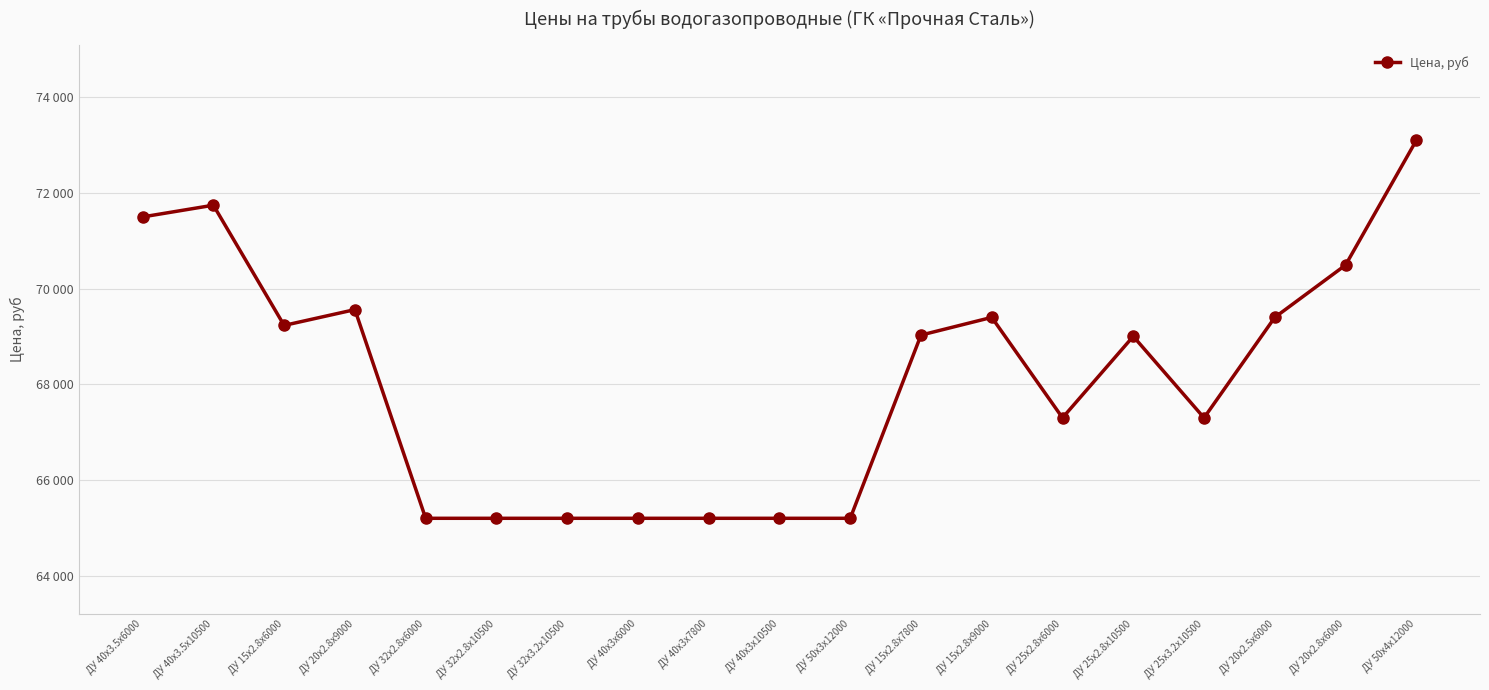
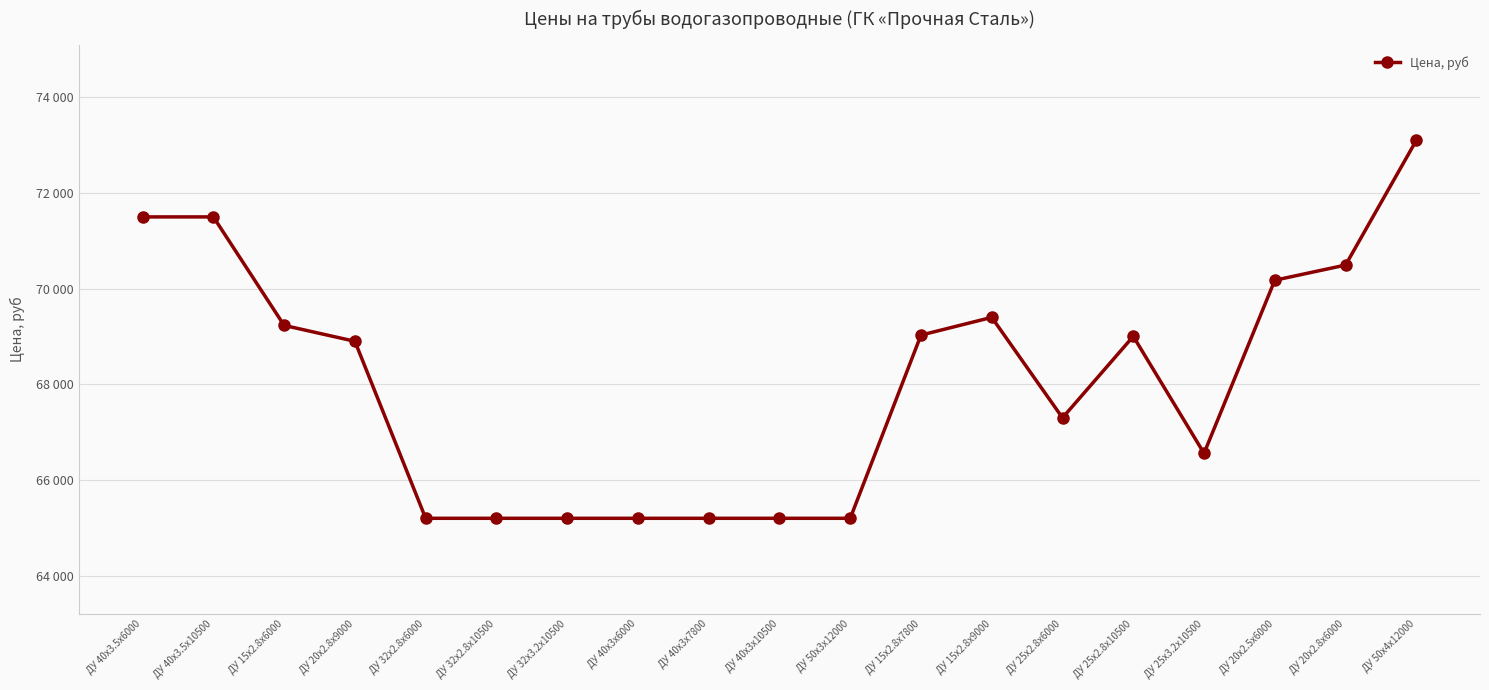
  {
    "ДУ 40x3.5x6000": 71500,
-   "ДУ 40x3.5x10500": 71700,
+   "ДУ 40x3.5x10500": 71500,
    "ДУ 15x2.8x6000": 69200,
-   "ДУ 20x2.8x9000": 69600,
+   "ДУ 20x2.8x9000": 68900,
    "ДУ 32x2.8x6000": 65200,
    "ДУ 32x2.8x10500": 65200,
    "ДУ 32x3.2x10500": 65200,
    "ДУ 40x3x6000": 65200,
    "ДУ 40x3x7800": 65200,
    "ДУ 40x3x10500": 65200,
    "ДУ 50x3x12000": 65200,
    "ДУ 15x2.8x7800": 69000,
    "ДУ 15x2.8x9000": 69400,
    "ДУ 25x2.8x6000": 67300,
    "ДУ 25x2.8x10500": 69000,
-   "ДУ 25x3.2x10500": 67300,
-   "ДУ 20x2.5x6000": 69400,
+   "ДУ 25x3.2x10500": 66600,
+   "ДУ 20x2.5x6000": 70200,
    "ДУ 20x2.8x6000": 70500,
    "ДУ 50x4x12000": 73100
  }
